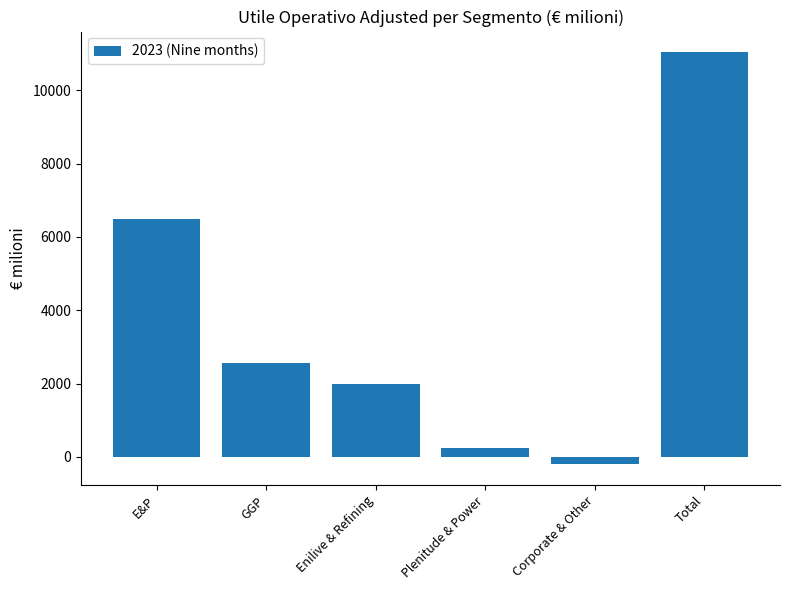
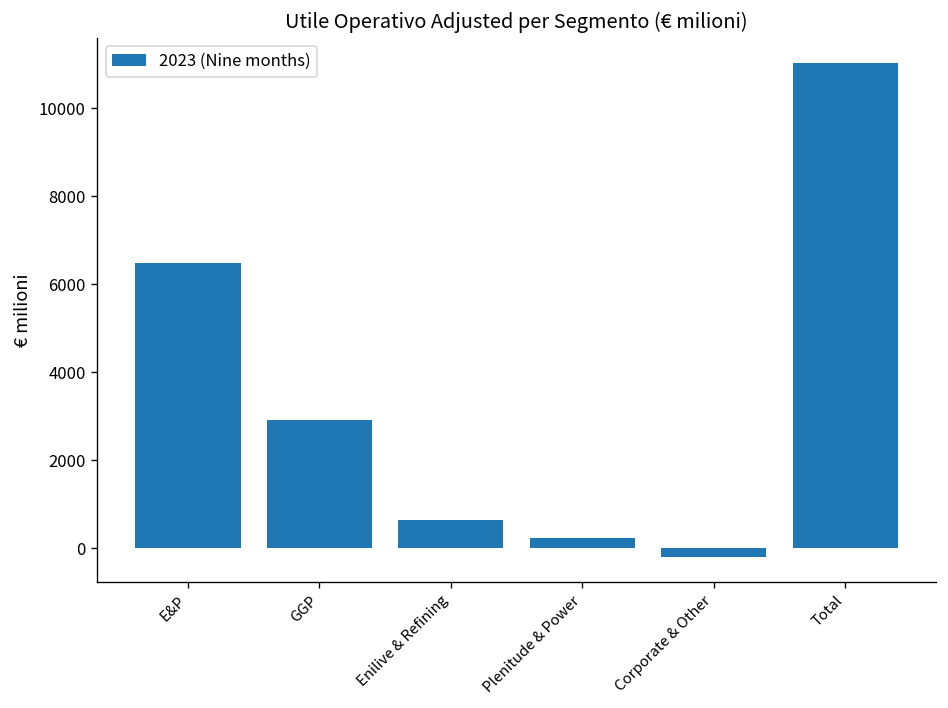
  {
    "E&P": 6500,
-   "GGP": 2600,
-   "Enilive & Refining": 2000,
+   "GGP": 2900,
+   "Enilive & Refining": 600,
    "Plenitude & Power": 200,
    "Corporate & Other": -200,
    "Total": 11000
  }
